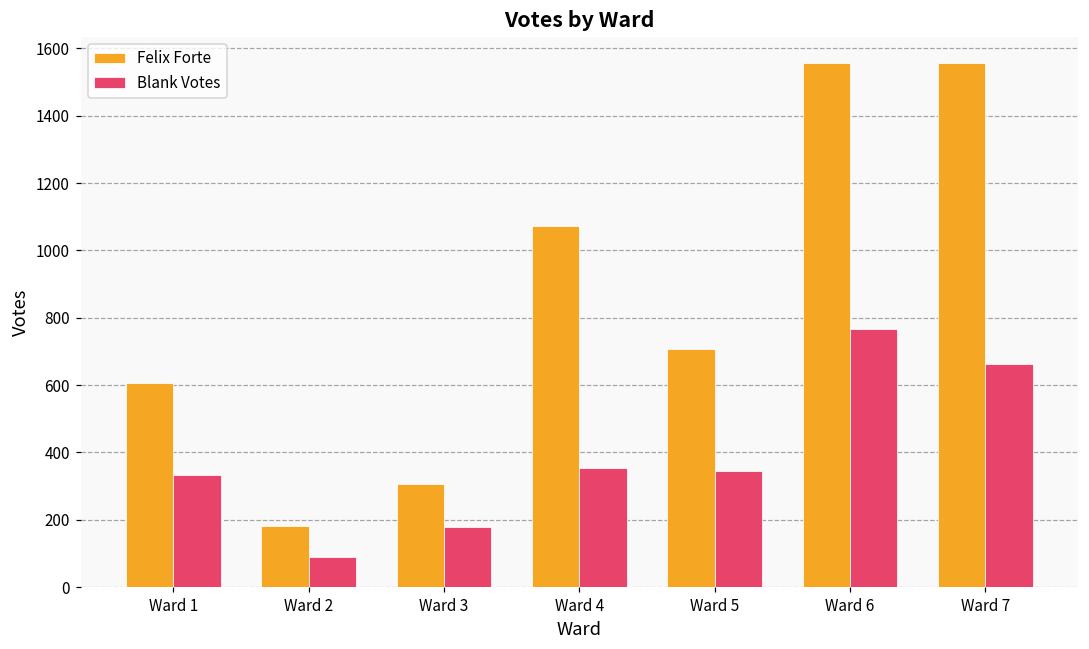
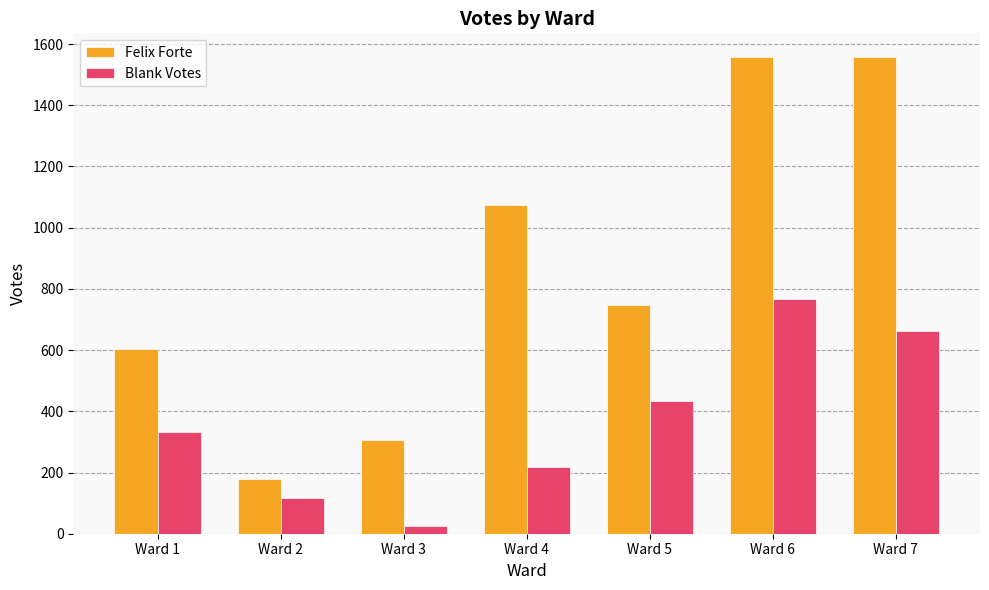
  {
    "Felix Forte": {
      "Ward 1": 610,
      "Ward 2": 180,
      "Ward 3": 310,
      "Ward 4": 1070,
-     "Ward 5": 710,
+     "Ward 5": 750,
      "Ward 6": 1560,
      "Ward 7": 1560
    },
    "Blank Votes": {
      "Ward 1": 330,
-     "Ward 2": 90,
-     "Ward 3": 180,
-     "Ward 4": 350,
-     "Ward 5": 350,
+     "Ward 2": 120,
+     "Ward 3": 20,
+     "Ward 4": 220,
+     "Ward 5": 430,
      "Ward 6": 770,
      "Ward 7": 660
    }
  }
